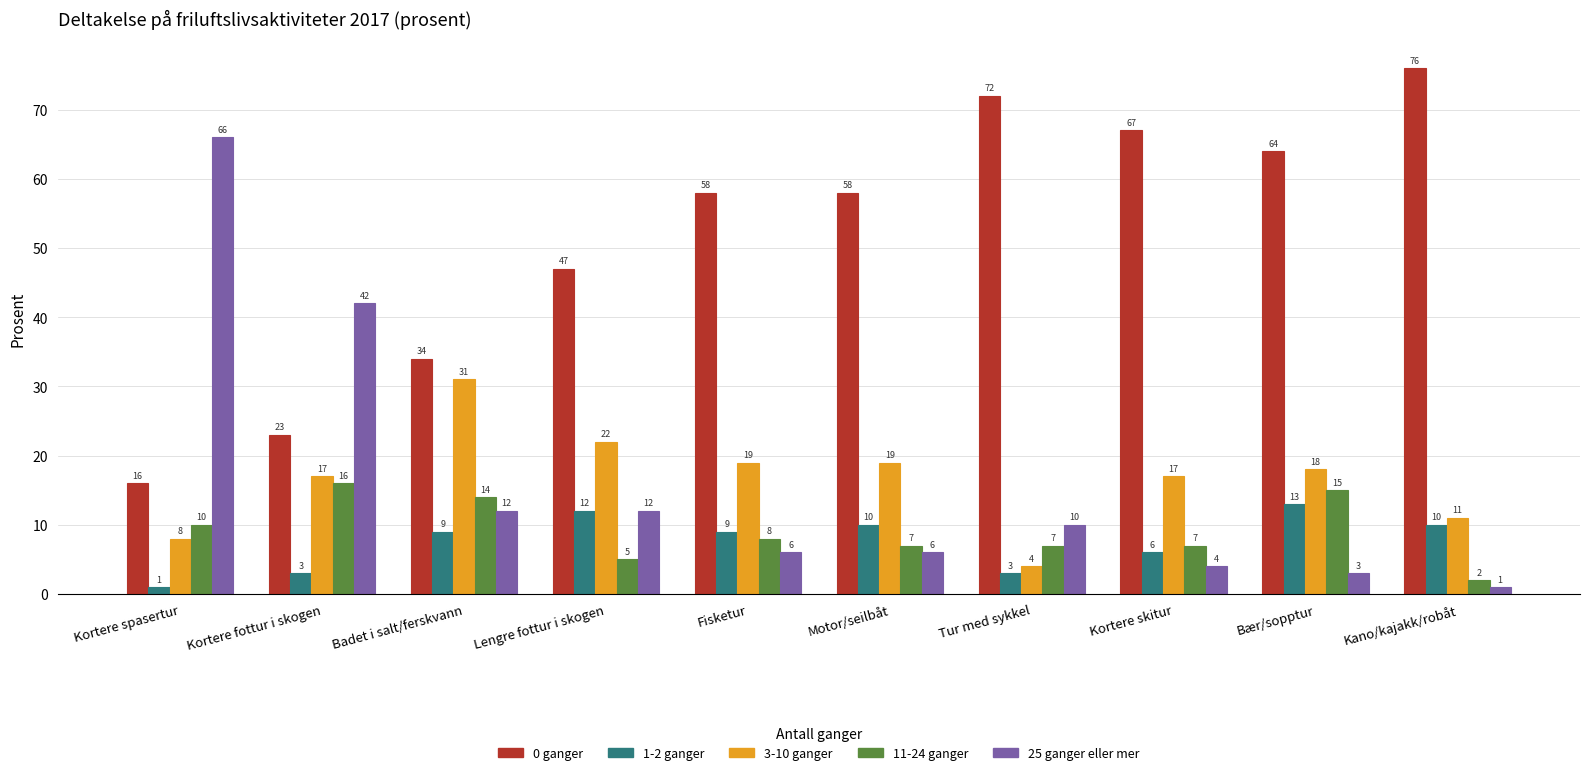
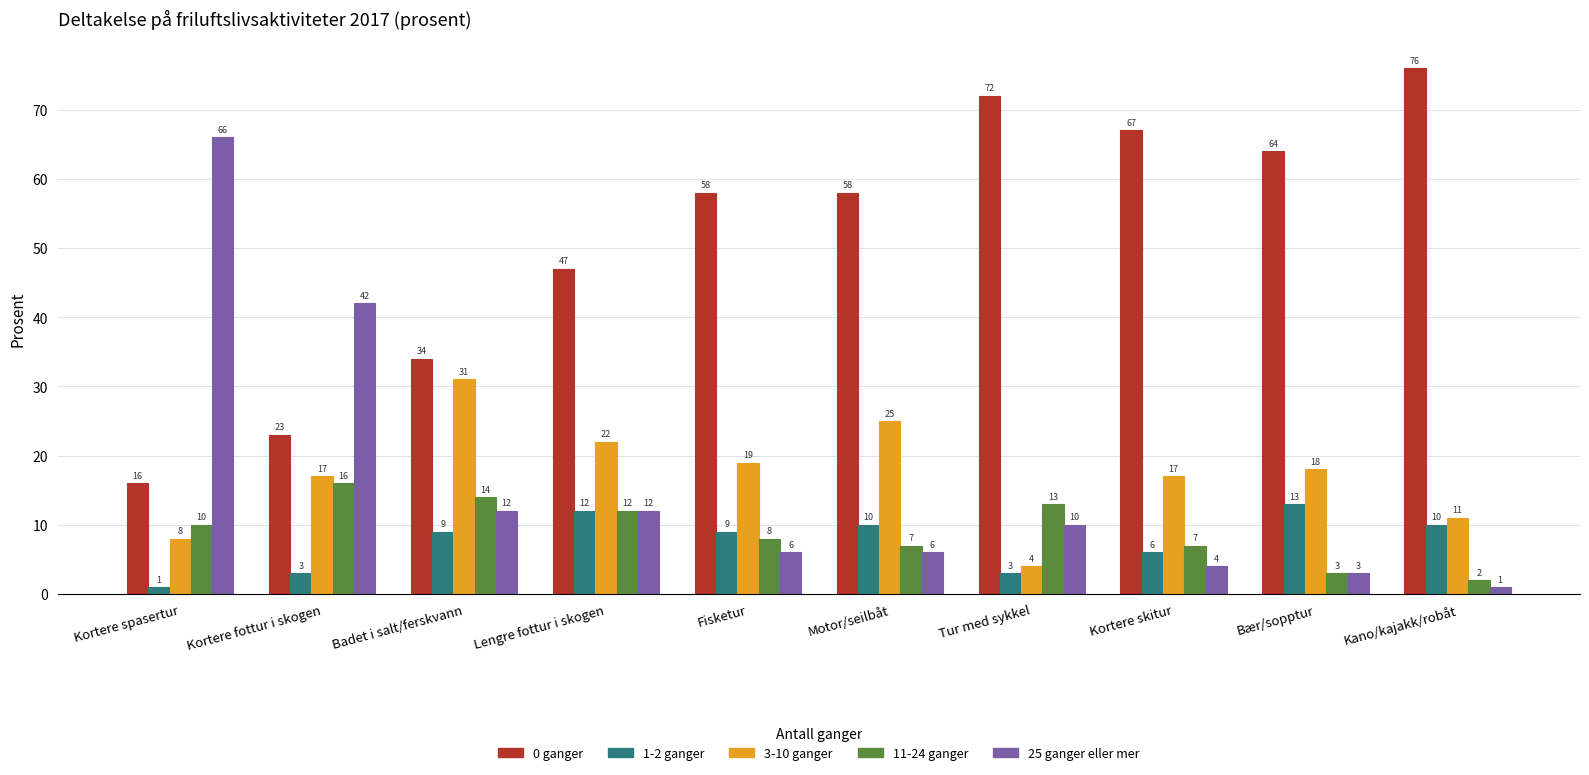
  {
    "0 ganger": {
      "Kortere spasertur": 16,
      "Kortere fottur i skogen": 23,
      "Badet i salt/ferskvann": 34,
      "Lengre fottur i skogen": 47,
      "Fisketur": 58,
      "Motor/seilbåt": 58,
      "Tur med sykkel": 72,
      "Kortere skitur": 67,
      "Bær/sopptur": 64,
      "Kano/kajakk/robåt": 76
    },
    "1-2 ganger": {
      "Kortere spasertur": 1,
      "Kortere fottur i skogen": 3,
      "Badet i salt/ferskvann": 9,
      "Lengre fottur i skogen": 12,
      "Fisketur": 9,
      "Motor/seilbåt": 10,
      "Tur med sykkel": 3,
      "Kortere skitur": 6,
      "Bær/sopptur": 13,
      "Kano/kajakk/robåt": 10
    },
    "3-10 ganger": {
      "Kortere spasertur": 8,
      "Kortere fottur i skogen": 17,
      "Badet i salt/ferskvann": 31,
      "Lengre fottur i skogen": 22,
      "Fisketur": 19,
-     "Motor/seilbåt": 19,
+     "Motor/seilbåt": 25,
      "Tur med sykkel": 4,
      "Kortere skitur": 17,
      "Bær/sopptur": 18,
      "Kano/kajakk/robåt": 11
    },
    "11-24 ganger": {
      "Kortere spasertur": 10,
      "Kortere fottur i skogen": 16,
      "Badet i salt/ferskvann": 14,
-     "Lengre fottur i skogen": 5,
+     "Lengre fottur i skogen": 12,
      "Fisketur": 8,
      "Motor/seilbåt": 7,
-     "Tur med sykkel": 7,
+     "Tur med sykkel": 13,
      "Kortere skitur": 7,
-     "Bær/sopptur": 15,
+     "Bær/sopptur": 3,
      "Kano/kajakk/robåt": 2
    },
    "25 ganger eller mer": {
      "Kortere spasertur": 66,
      "Kortere fottur i skogen": 42,
      "Badet i salt/ferskvann": 12,
      "Lengre fottur i skogen": 12,
      "Fisketur": 6,
      "Motor/seilbåt": 6,
      "Tur med sykkel": 10,
      "Kortere skitur": 4,
      "Bær/sopptur": 3,
      "Kano/kajakk/robåt": 1
    }
  }
